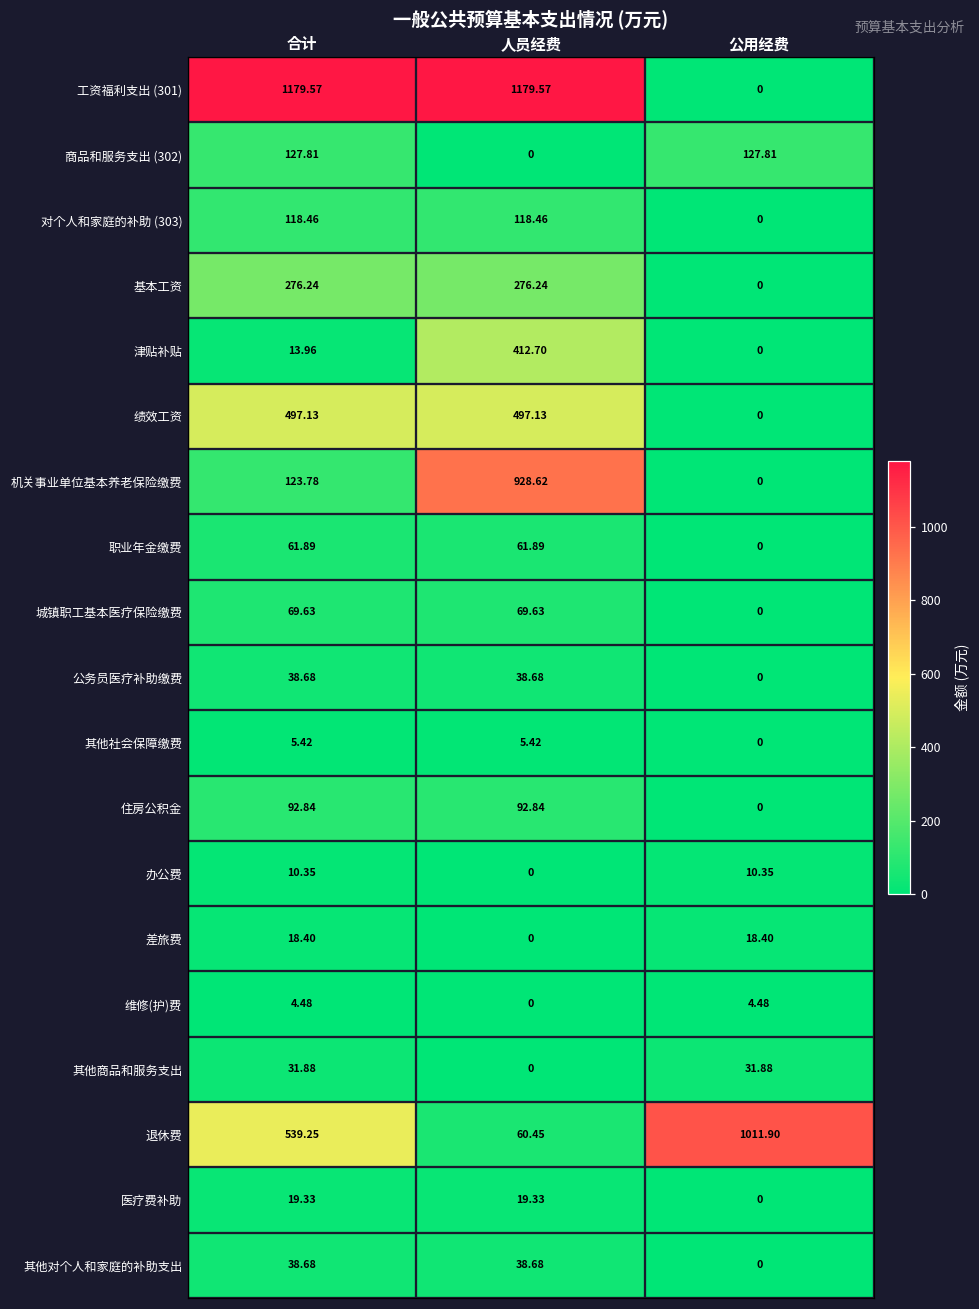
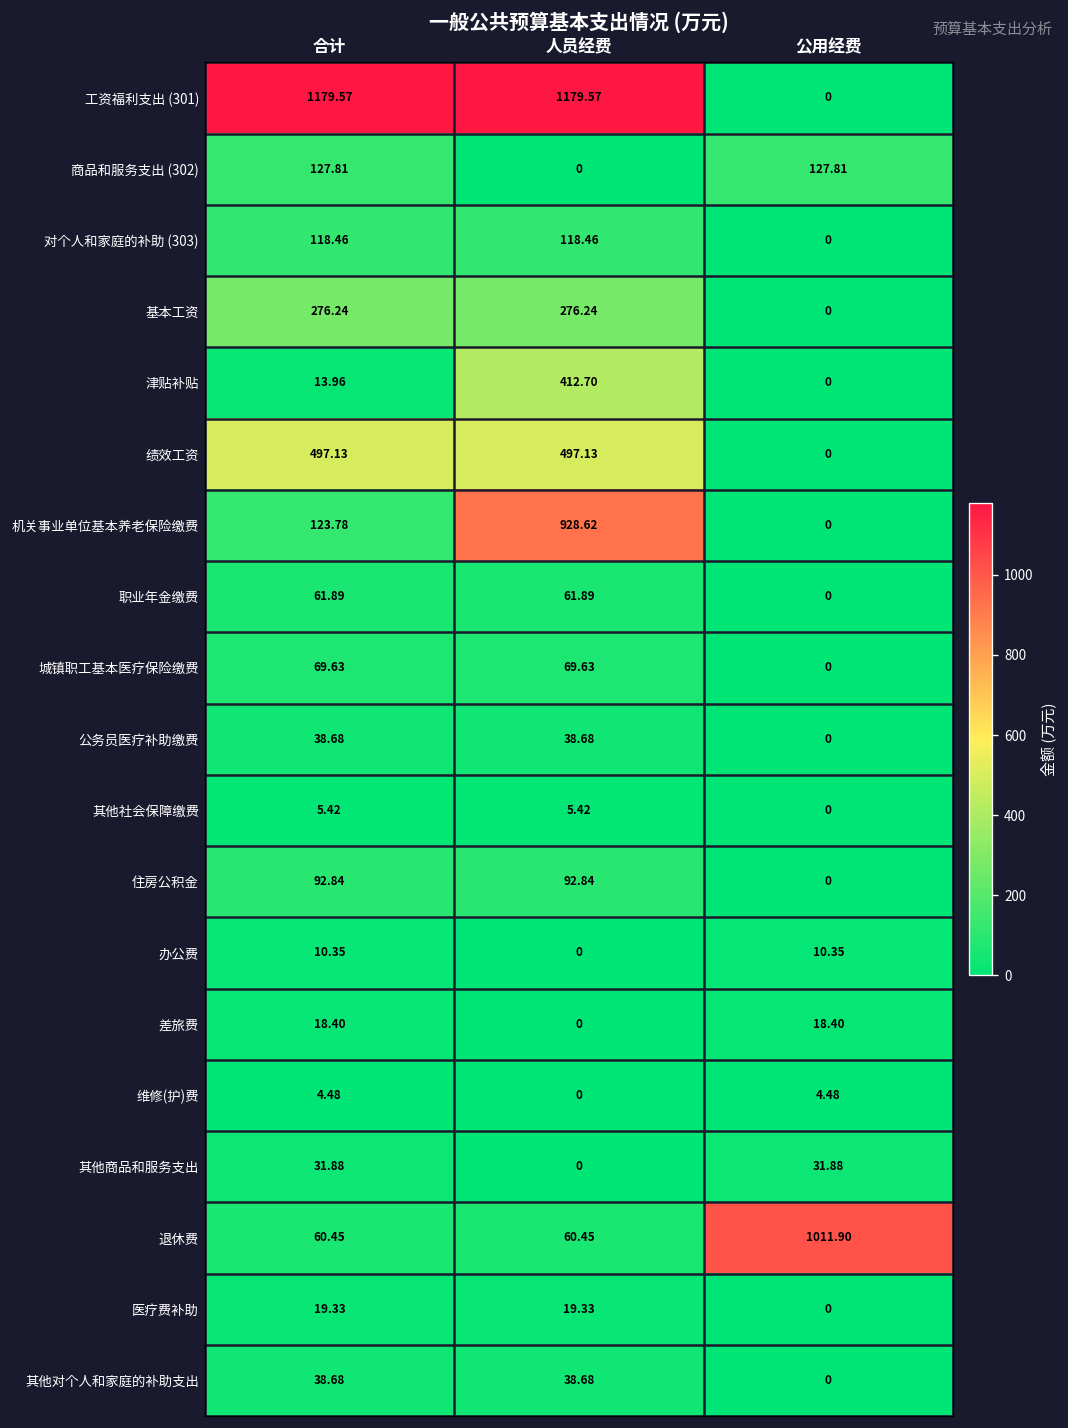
  {
    "工资福利支出 (301)": {
      "合计": 1179.57,
      "人员经费": 1179.57,
      "公用经费": 0
    },
    "商品和服务支出 (302)": {
      "合计": 127.81,
      "人员经费": 0,
      "公用经费": 127.81
    },
    "对个人和家庭的补助 (303)": {
      "合计": 118.46,
      "人员经费": 118.46,
      "公用经费": 0
    },
    "基本工资": {
      "合计": 276.24,
      "人员经费": 276.24,
      "公用经费": 0
    },
    "津贴补贴": {
      "合计": 13.96,
      "人员经费": 412.70,
      "公用经费": 0
    },
    "绩效工资": {
      "合计": 497.13,
      "人员经费": 497.13,
      "公用经费": 0
    },
    "机关事业单位基本养老保险缴费": {
      "合计": 123.78,
      "人员经费": 928.62,
      "公用经费": 0
    },
    "职业年金缴费": {
      "合计": 61.89,
      "人员经费": 61.89,
      "公用经费": 0
    },
    "城镇职工基本医疗保险缴费": {
      "合计": 69.63,
      "人员经费": 69.63,
      "公用经费": 0
    },
    "公务员医疗补助缴费": {
      "合计": 38.68,
      "人员经费": 38.68,
      "公用经费": 0
    },
    "其他社会保障缴费": {
      "合计": 5.42,
      "人员经费": 5.42,
      "公用经费": 0
    },
    "住房公积金": {
      "合计": 92.84,
      "人员经费": 92.84,
      "公用经费": 0
    },
    "办公费": {
      "合计": 10.35,
      "人员经费": 0,
      "公用经费": 10.35
    },
    "差旅费": {
      "合计": 18.40,
      "人员经费": 0,
      "公用经费": 18.40
    },
    "维修(护)费": {
      "合计": 4.48,
      "人员经费": 0,
      "公用经费": 4.48
    },
    "其他商品和服务支出": {
      "合计": 31.88,
      "人员经费": 0,
      "公用经费": 31.88
    },
    "退休费": {
-     "合计": 539.25,
+     "合计": 60.45,
      "人员经费": 60.45,
      "公用经费": 1011.90
    },
    "医疗费补助": {
      "合计": 19.33,
      "人员经费": 19.33,
      "公用经费": 0
    },
    "其他对个人和家庭的补助支出": {
      "合计": 38.68,
      "人员经费": 38.68,
      "公用经费": 0
    }
  }
